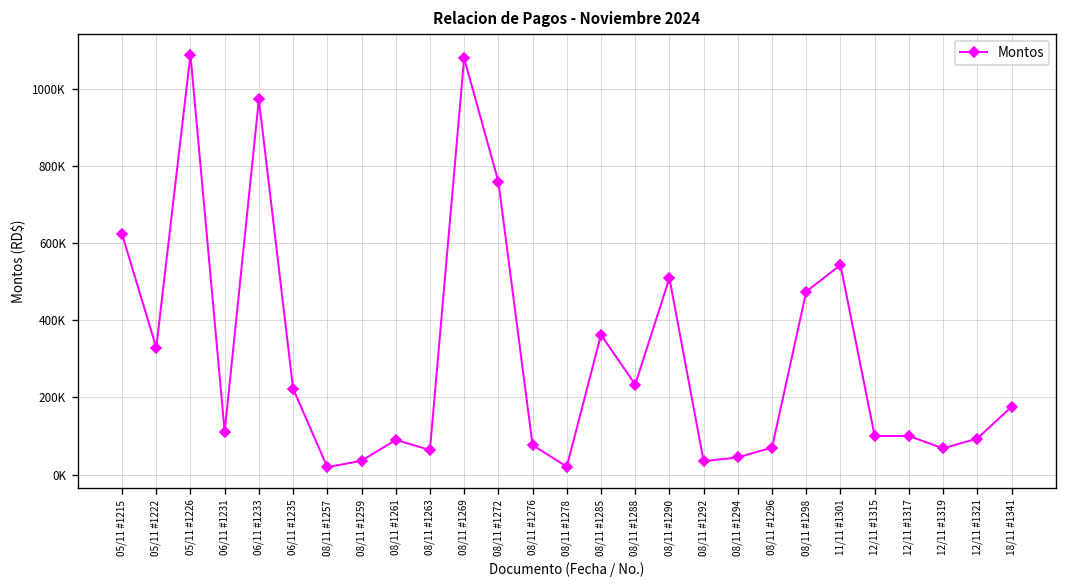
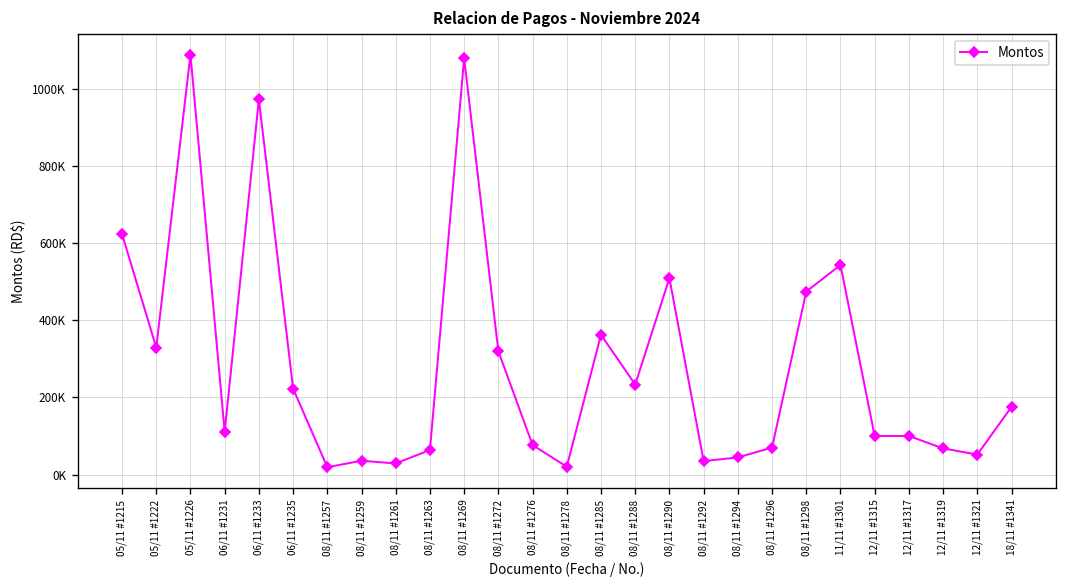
  {
    "05/11 #1215": 620000,
    "05/11 #1222": 330000,
    "05/11 #1226": 1090000,
    "06/11 #1231": 110000,
    "06/11 #1233": 970000,
    "06/11 #1235": 220000,
    "08/11 #1257": 20000,
    "08/11 #1259": 40000,
-   "08/11 #1261": 90000,
+   "08/11 #1261": 30000,
    "08/11 #1263": 60000,
    "08/11 #1269": 1080000,
-   "08/11 #1272": 760000,
+   "08/11 #1272": 320000,
    "08/11 #1276": 80000,
    "08/11 #1278": 20000,
    "08/11 #1285": 360000,
    "08/11 #1288": 230000,
    "08/11 #1290": 510000,
    "08/11 #1292": 30000,
    "08/11 #1294": 40000,
    "08/11 #1296": 70000,
    "08/11 #1298": 470000,
    "11/11 #1301": 540000,
    "12/11 #1315": 100000,
    "12/11 #1317": 100000,
    "12/11 #1319": 70000,
-   "12/11 #1321": 90000,
+   "12/11 #1321": 50000,
    "18/11 #1341": 180000
  }
